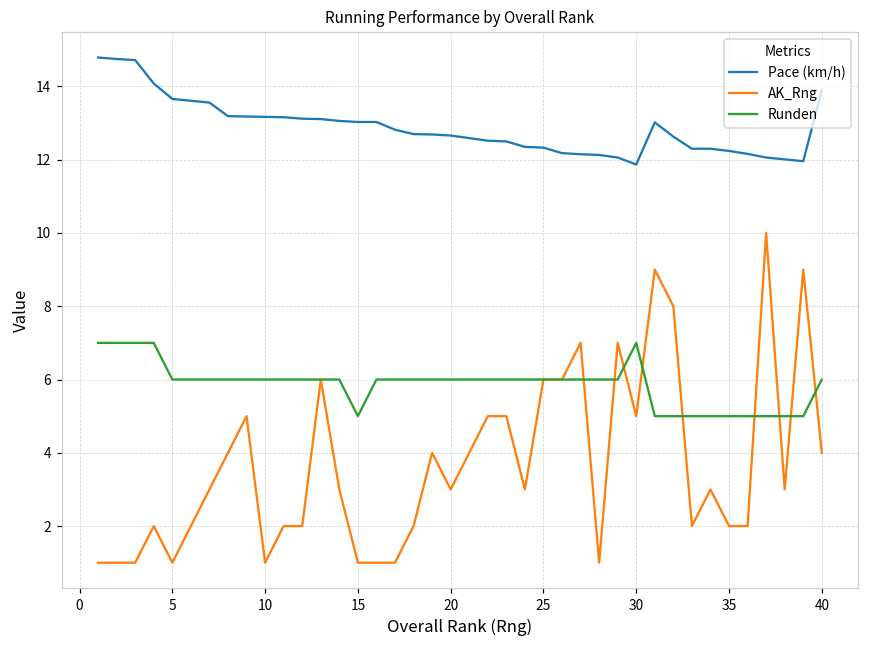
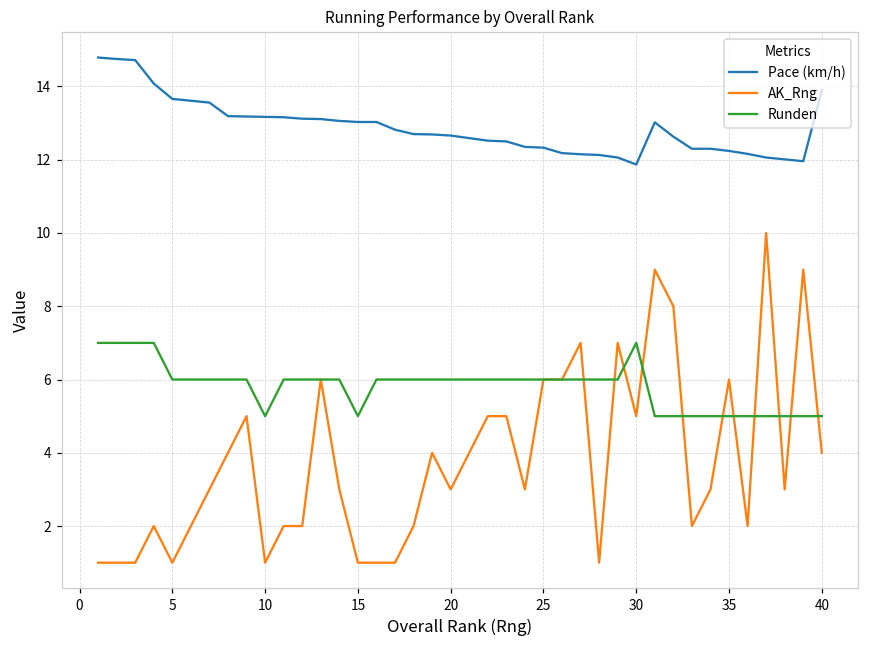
  {
    "Pace (km/h)": {
      "5": 13.7,
      "10": 13.2,
      "15": 13,
      "20": 12.7,
      "25": 12.3,
      "30": 11.9,
      "35": 12.2
    },
    "AK_Rng": {
      "5": 1,
      "10": 1,
      "15": 1,
      "20": 3,
      "30": 5,
-     "35": 2,
+     "35": 6,
      "40": 4
    },
    "Runden": {
      "5": 6,
-     "10": 6,
+     "10": 5,
      "15": 5,
      "20": 6,
      "30": 7,
      "35": 5,
-     "40": 6
+     "40": 5
    }
  }
